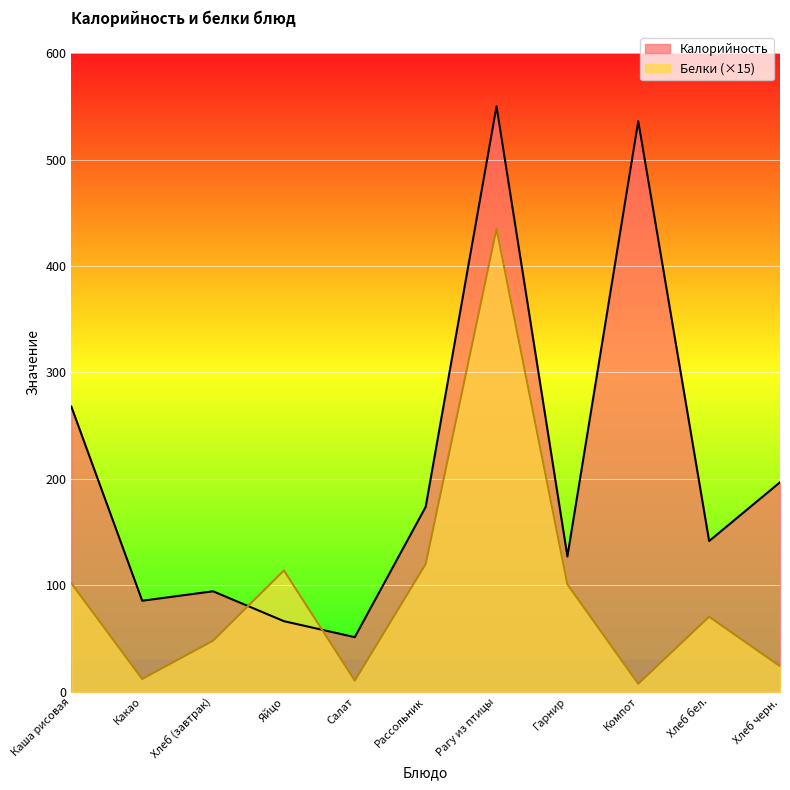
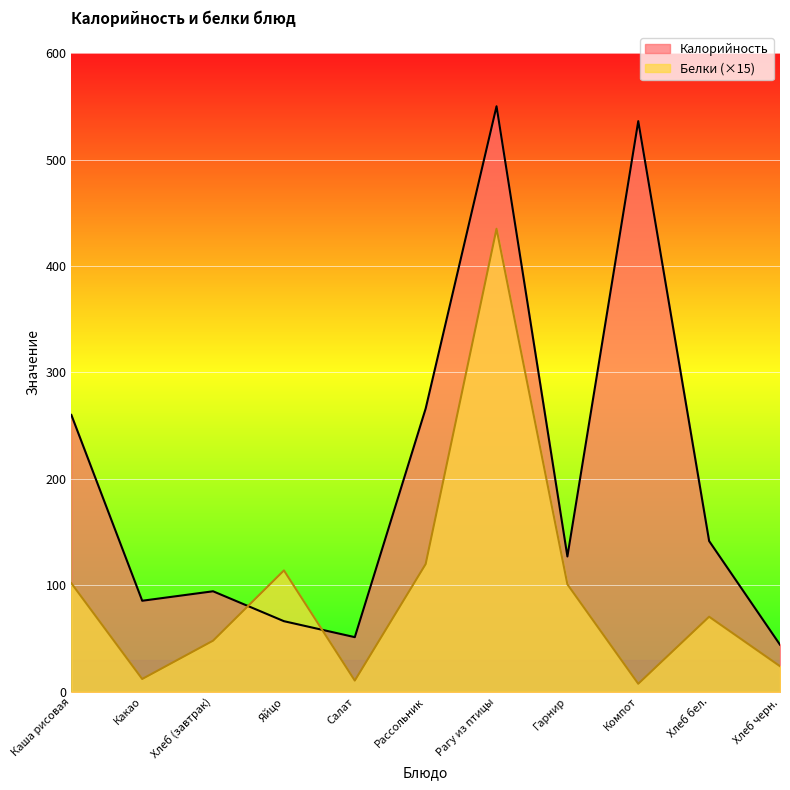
  {
    "Калорийность": {
-     "Каша рисовая": 268,
+     "Каша рисовая": 260,
      "Какао": 86,
      "Хлеб (завтрак)": 94,
      "Яйцо": 66,
      "Салат": 51,
-     "Рассольник": 174,
+     "Рассольник": 266,
      "Рагу из птицы": 550,
      "Гарнир": 127,
      "Компот": 536,
      "Хлеб бел.": 142,
-     "Хлеб черн.": 197
+     "Хлеб черн.": 44
    },
    "Белки (×15)": {
      "Каша рисовая": 102,
      "Какао": 12,
      "Хлеб (завтрак)": 48,
      "Яйцо": 114,
      "Салат": 11,
      "Рассольник": 120,
      "Рагу из птицы": 435,
      "Гарнир": 101,
      "Компот": 8,
      "Хлеб бел.": 71,
      "Хлеб черн.": 24
    }
  }
